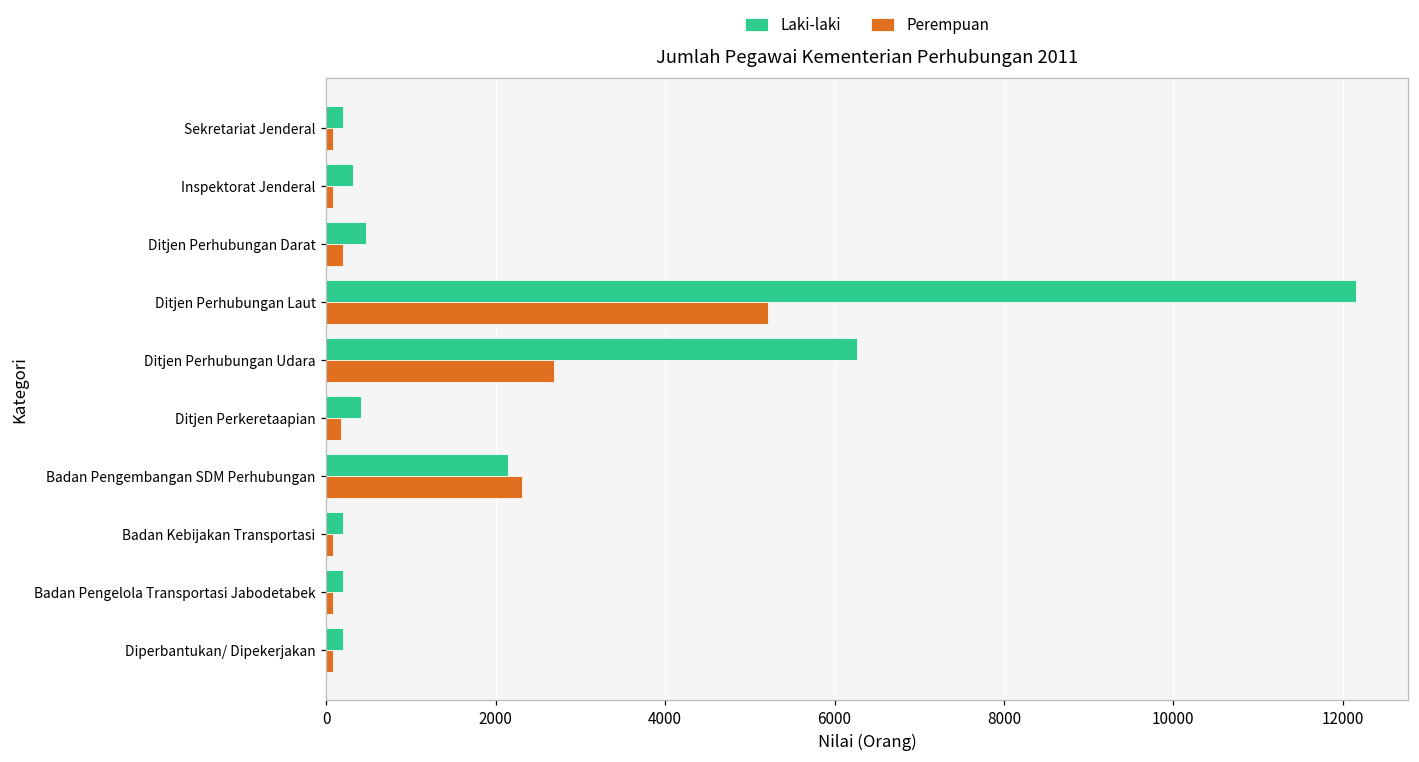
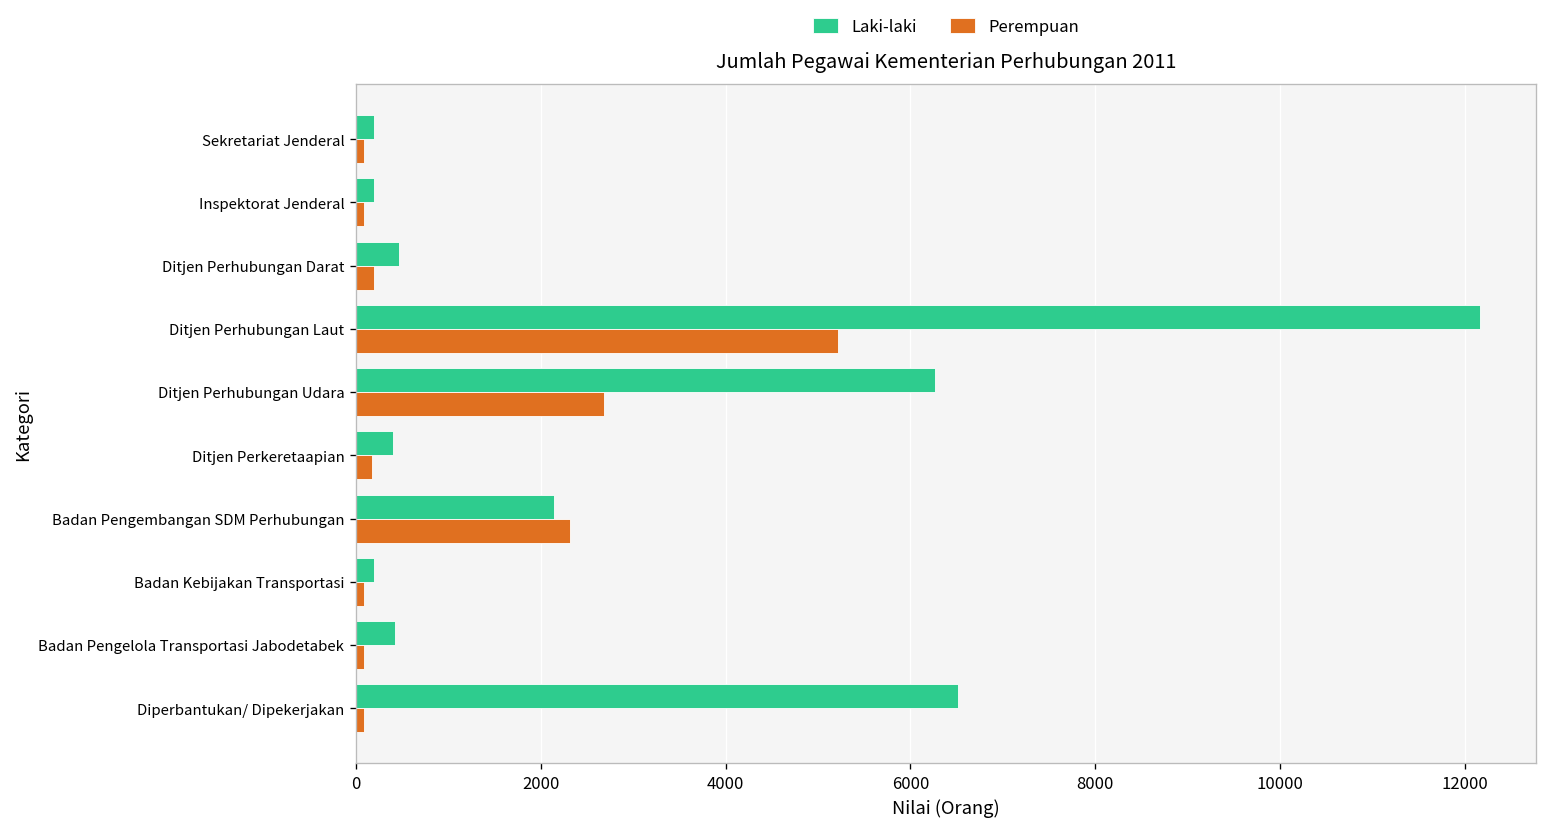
  {
    "Laki-laki": {
      "Sekretariat Jenderal": 200,
-     "Inspektorat Jenderal": 300,
+     "Inspektorat Jenderal": 200,
      "Ditjen Perhubungan Darat": 500,
      "Ditjen Perhubungan Laut": 12200,
      "Ditjen Perhubungan Udara": 6300,
      "Ditjen Perkeretaapian": 400,
      "Badan Pengembangan SDM Perhubungan": 2100,
      "Badan Kebijakan Transportasi": 200,
-     "Badan Pengelola Transportasi Jabodetabek": 200,
-     "Diperbantukan/ Dipekerjakan": 200
+     "Badan Pengelola Transportasi Jabodetabek": 400,
+     "Diperbantukan/ Dipekerjakan": 6500
    },
    "Perempuan": {
      "Sekretariat Jenderal": 100,
      "Inspektorat Jenderal": 100,
      "Ditjen Perhubungan Darat": 200,
      "Ditjen Perhubungan Laut": 5200,
      "Ditjen Perhubungan Udara": 2700,
      "Ditjen Perkeretaapian": 200,
      "Badan Pengembangan SDM Perhubungan": 2300,
      "Badan Kebijakan Transportasi": 100,
      "Badan Pengelola Transportasi Jabodetabek": 100,
      "Diperbantukan/ Dipekerjakan": 100
    }
  }
